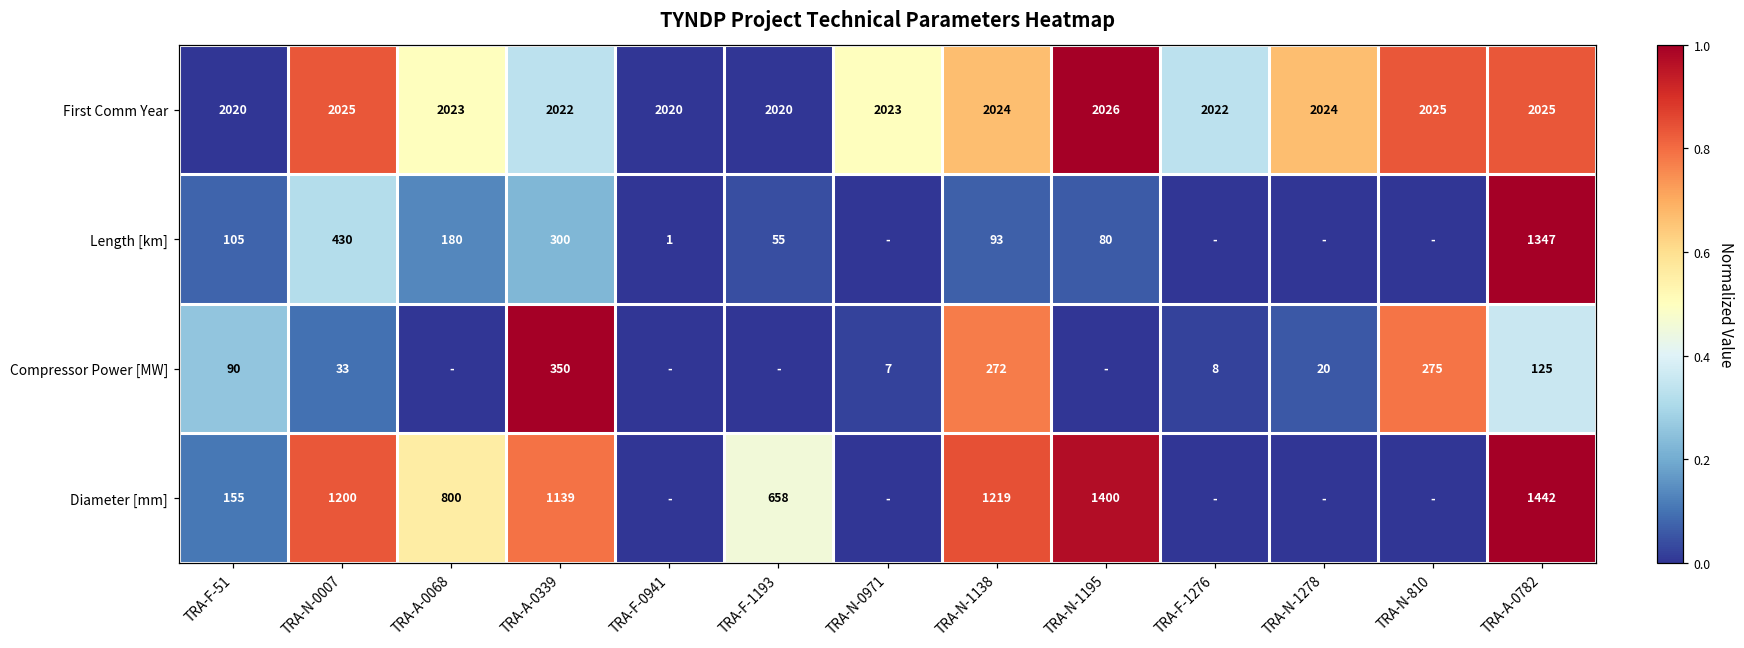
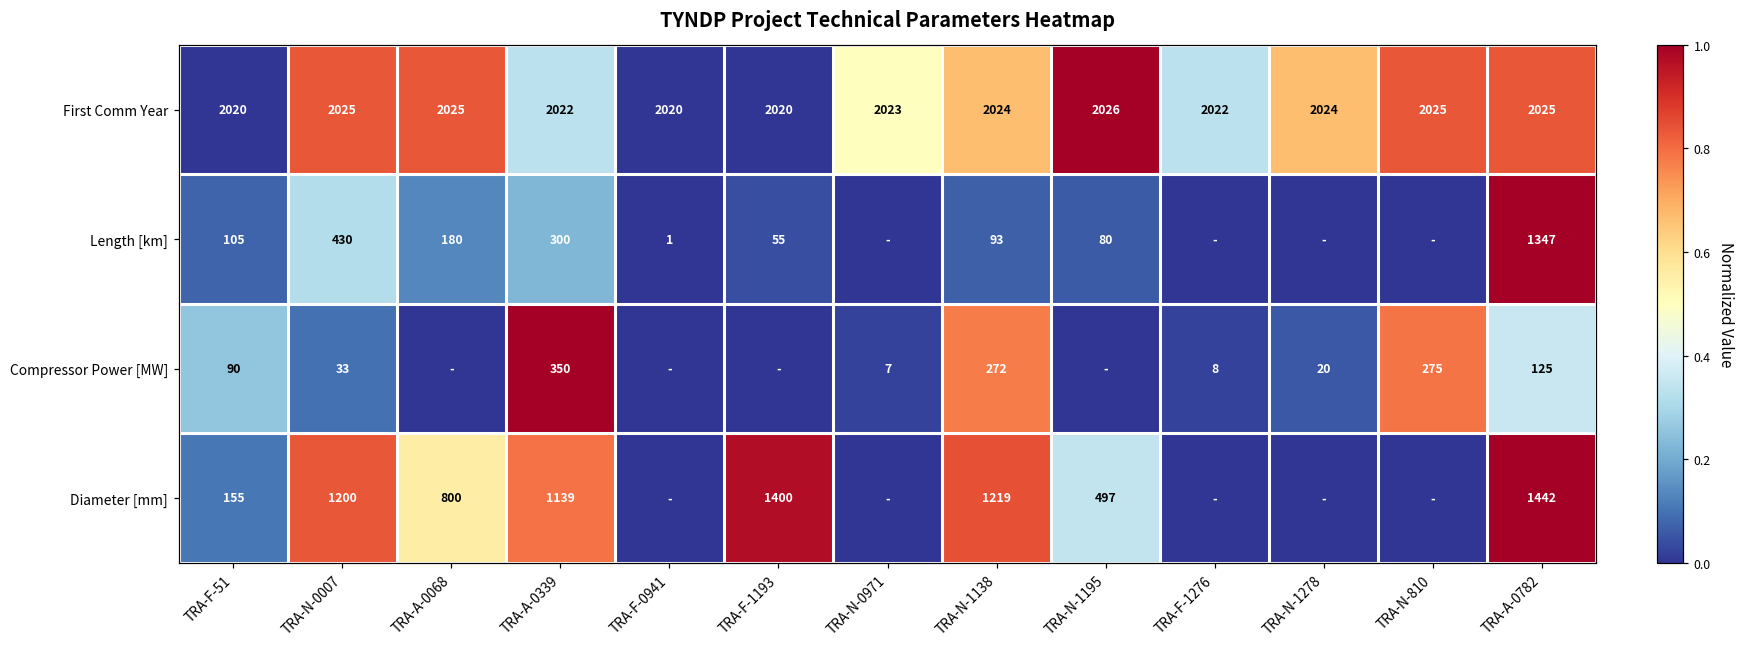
  {
    "First Comm Year": {
      "TRA-F-51": 2020,
      "TRA-N-0007": 2025,
-     "TRA-A-0068": 2023,
+     "TRA-A-0068": 2025,
      "TRA-A-0339": 2022,
      "TRA-F-0941": 2020,
      "TRA-F-1193": 2020,
      "TRA-N-0971": 2023,
      "TRA-N-1138": 2024,
      "TRA-N-1195": 2026,
      "TRA-F-1276": 2022,
      "TRA-N-1278": 2024,
      "TRA-N-810": 2025,
      "TRA-A-0782": 2025
    },
    "Length [km]": {
      "TRA-F-51": 105,
      "TRA-N-0007": 430,
      "TRA-A-0068": 180,
      "TRA-A-0339": 300,
      "TRA-F-0941": 1,
      "TRA-F-1193": 55,
      "TRA-N-1138": 93,
      "TRA-N-1195": 80,
      "TRA-A-0782": 1347
    },
    "Compressor Power [MW]": {
      "TRA-F-51": 90,
      "TRA-N-0007": 33,
      "TRA-A-0339": 350,
      "TRA-N-0971": 7,
      "TRA-N-1138": 272,
      "TRA-F-1276": 8,
      "TRA-N-1278": 20,
      "TRA-N-810": 275,
      "TRA-A-0782": 125
    },
    "Diameter [mm]": {
      "TRA-F-51": 155,
      "TRA-N-0007": 1200,
      "TRA-A-0068": 800,
      "TRA-A-0339": 1139,
-     "TRA-F-1193": 658,
+     "TRA-F-1193": 1400,
      "TRA-N-1138": 1219,
-     "TRA-N-1195": 1400,
+     "TRA-N-1195": 497,
      "TRA-A-0782": 1442
    }
  }
